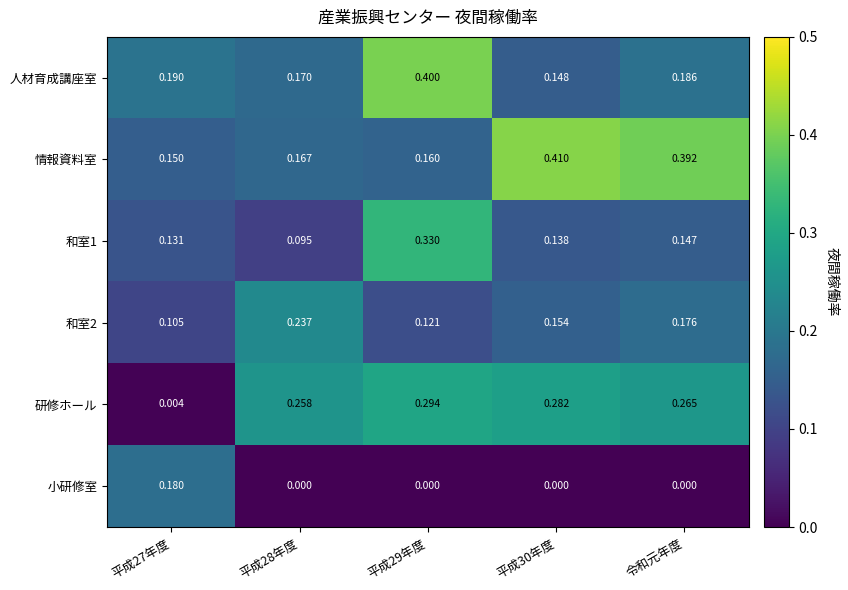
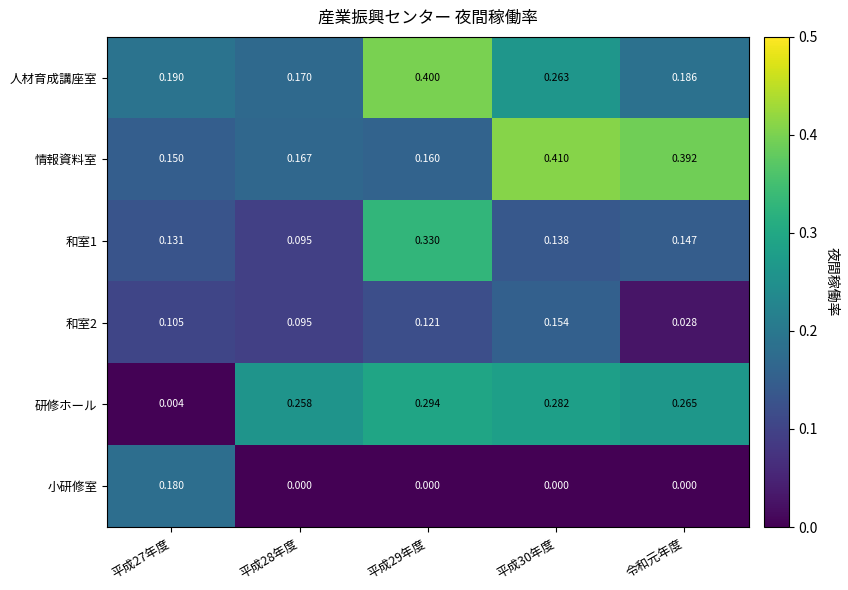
  {
    "人材育成講座室": {
      "平成27年度": 0.190,
      "平成28年度": 0.170,
      "平成29年度": 0.400,
-     "平成30年度": 0.148,
+     "平成30年度": 0.263,
      "令和元年度": 0.186
    },
    "情報資料室": {
      "平成27年度": 0.150,
      "平成28年度": 0.167,
      "平成29年度": 0.160,
      "平成30年度": 0.410,
      "令和元年度": 0.392
    },
    "和室1": {
      "平成27年度": 0.131,
      "平成28年度": 0.095,
      "平成29年度": 0.330,
      "平成30年度": 0.138,
      "令和元年度": 0.147
    },
    "和室2": {
      "平成27年度": 0.105,
-     "平成28年度": 0.237,
+     "平成28年度": 0.095,
      "平成29年度": 0.121,
      "平成30年度": 0.154,
-     "令和元年度": 0.176
+     "令和元年度": 0.028
    },
    "研修ホール": {
      "平成27年度": 0.004,
      "平成28年度": 0.258,
      "平成29年度": 0.294,
      "平成30年度": 0.282,
      "令和元年度": 0.265
    },
    "小研修室": {
      "平成27年度": 0.180,
      "平成28年度": 0.000,
      "平成29年度": 0.000,
      "平成30年度": 0.000,
      "令和元年度": 0.000
    }
  }
